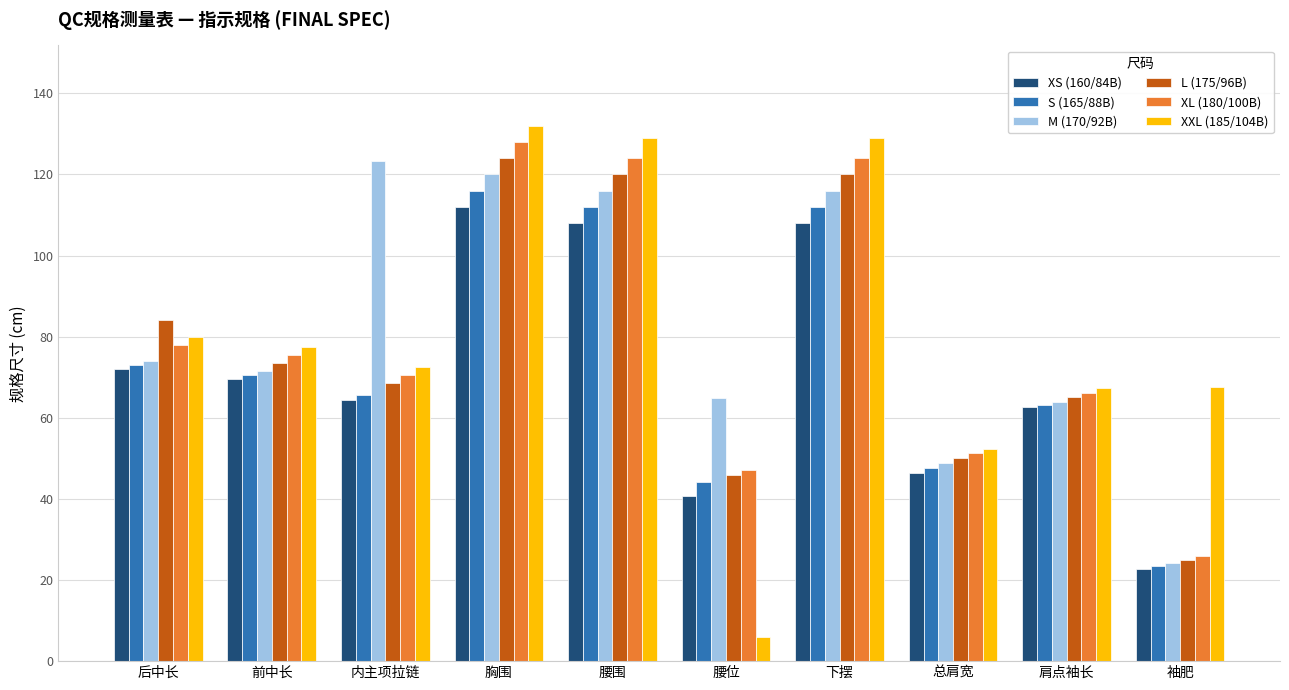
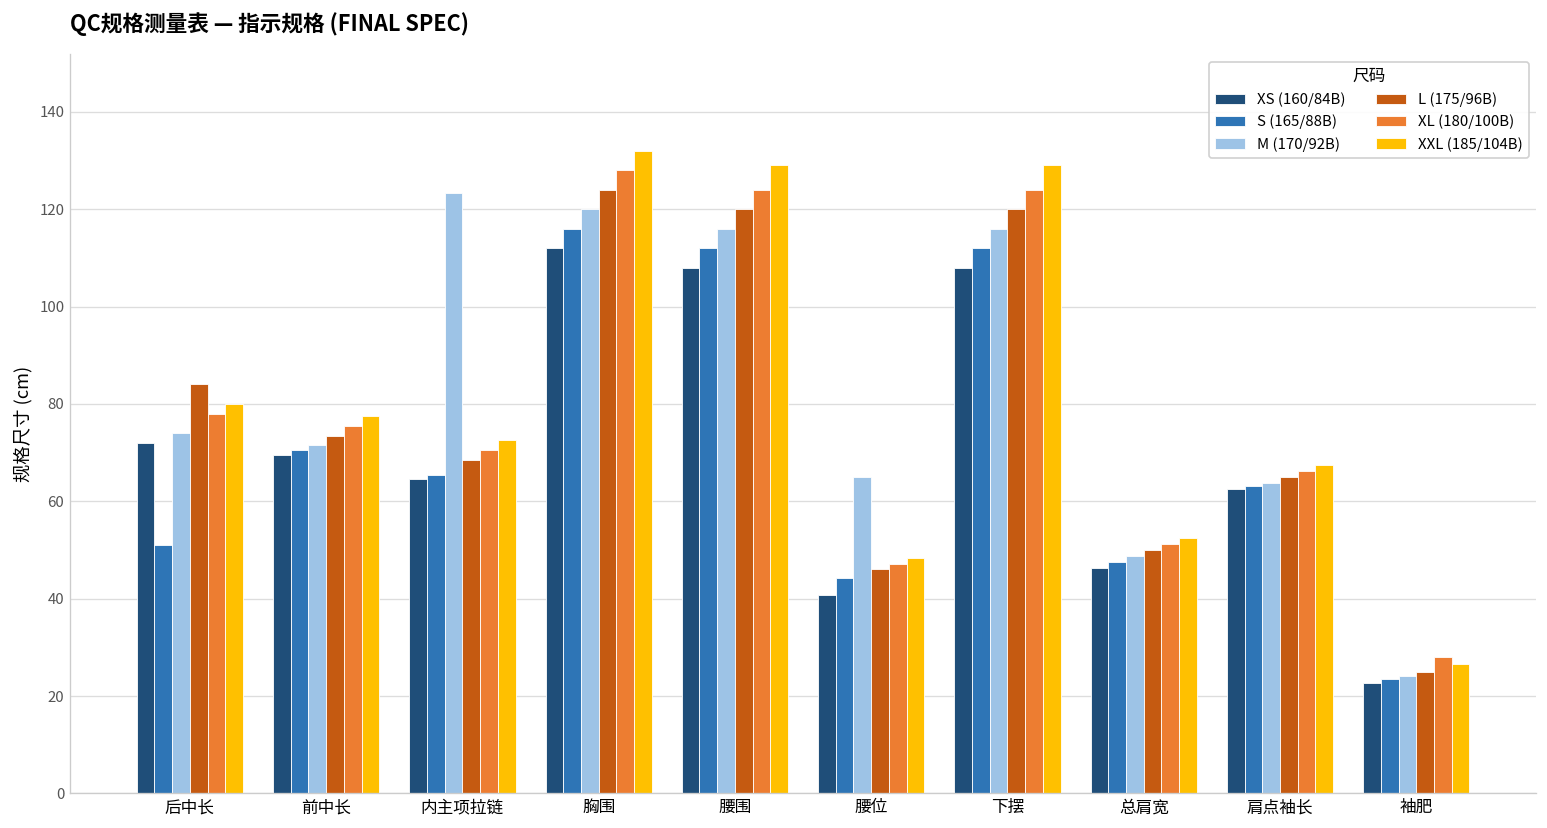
  {
    "XS (160/84B)": {
      "后中长": 72,
      "前中长": 70,
      "内主项拉链": 65,
      "胸围": 112,
      "腰围": 108,
      "腰位": 41,
      "下摆": 108,
      "总肩宽": 46,
      "肩点袖长": 63,
      "袖肥": 23
    },
    "S (165/88B)": {
-     "后中长": 73,
+     "后中长": 51,
      "前中长": 71,
      "内主项拉链": 66,
      "胸围": 116,
      "腰围": 112,
      "腰位": 44,
      "下摆": 112,
      "总肩宽": 48,
      "肩点袖长": 63,
      "袖肥": 23
    },
    "M (170/92B)": {
      "后中长": 74,
      "前中长": 72,
      "内主项拉链": 123,
      "胸围": 120,
      "腰围": 116,
      "腰位": 65,
      "下摆": 116,
      "总肩宽": 49,
      "肩点袖长": 64,
      "袖肥": 24
    },
    "L (175/96B)": {
      "后中长": 84,
      "前中长": 74,
      "内主项拉链": 69,
      "胸围": 124,
      "腰围": 120,
      "腰位": 46,
      "下摆": 120,
      "总肩宽": 50,
      "肩点袖长": 65,
      "袖肥": 25
    },
    "XL (180/100B)": {
      "后中长": 78,
      "前中长": 76,
      "内主项拉链": 71,
      "胸围": 128,
      "腰围": 124,
      "腰位": 47,
      "下摆": 124,
      "总肩宽": 51,
      "肩点袖长": 66,
-     "袖肥": 26
+     "袖肥": 28
    },
    "XXL (185/104B)": {
      "后中长": 80,
      "前中长": 78,
      "内主项拉链": 73,
      "胸围": 132,
      "腰围": 129,
-     "腰位": 6,
+     "腰位": 48,
      "下摆": 129,
      "总肩宽": 52,
      "肩点袖长": 67,
-     "袖肥": 68
+     "袖肥": 27
    }
  }
